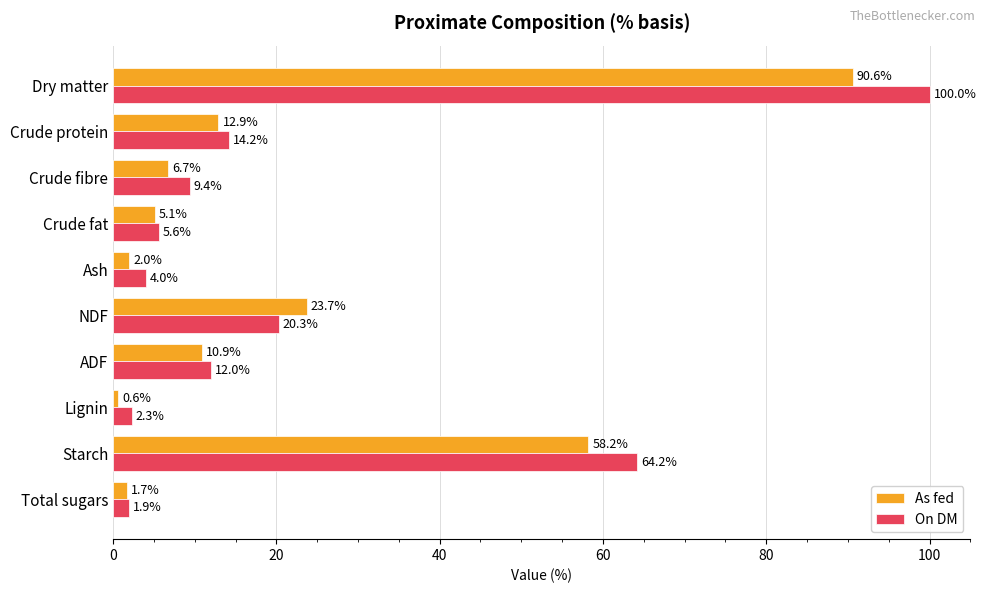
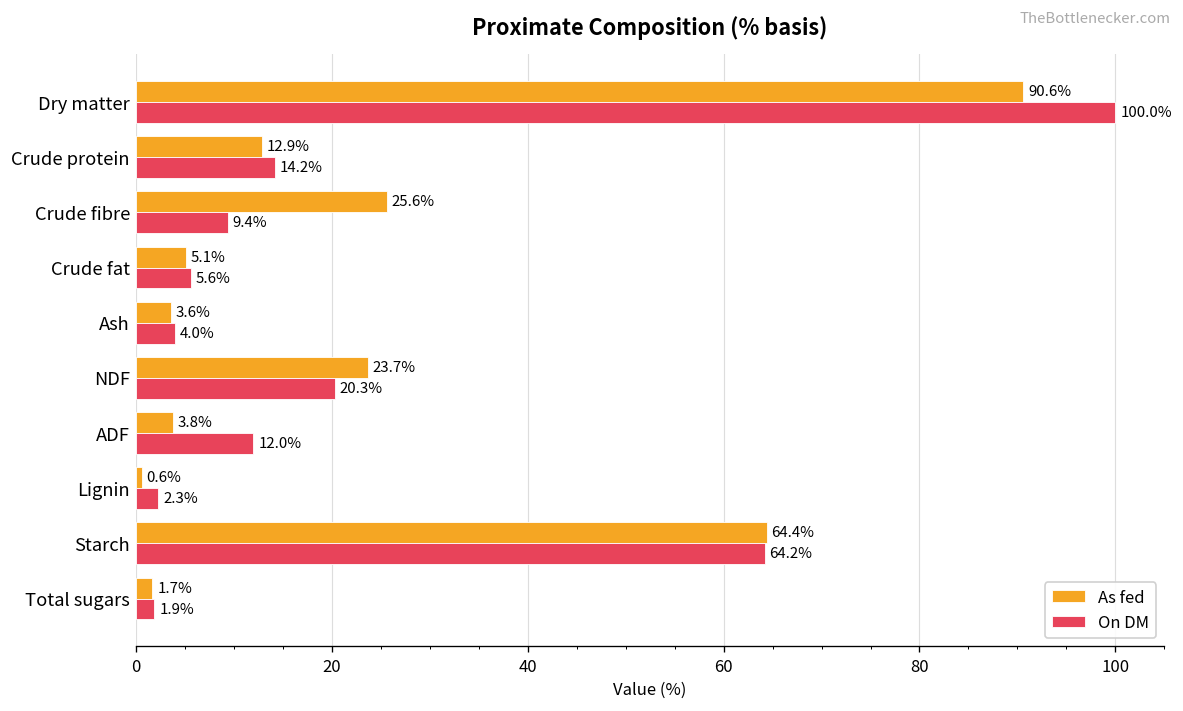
  {
    "As fed": {
      "Dry matter": "90.6%",
      "Crude protein": "12.9%",
-     "Crude fibre": "6.7%",
+     "Crude fibre": "25.6%",
      "Crude fat": "5.1%",
-     "Ash": "2.0%",
+     "Ash": "3.6%",
      "NDF": "23.7%",
-     "ADF": "10.9%",
+     "ADF": "3.8%",
      "Lignin": "0.6%",
-     "Starch": "58.2%",
+     "Starch": "64.4%",
      "Total sugars": "1.7%"
    },
    "On DM": {
      "Dry matter": "100.0%",
      "Crude protein": "14.2%",
      "Crude fibre": "9.4%",
      "Crude fat": "5.6%",
      "Ash": "4.0%",
      "NDF": "20.3%",
      "ADF": "12.0%",
      "Lignin": "2.3%",
      "Starch": "64.2%",
      "Total sugars": "1.9%"
    }
  }
